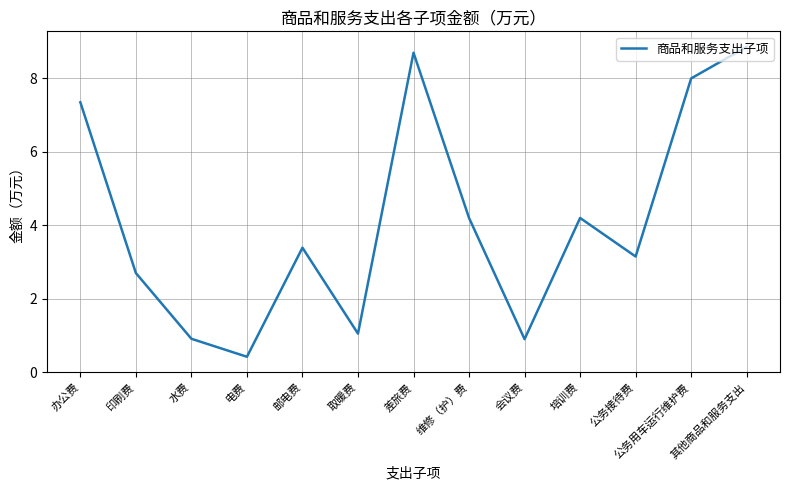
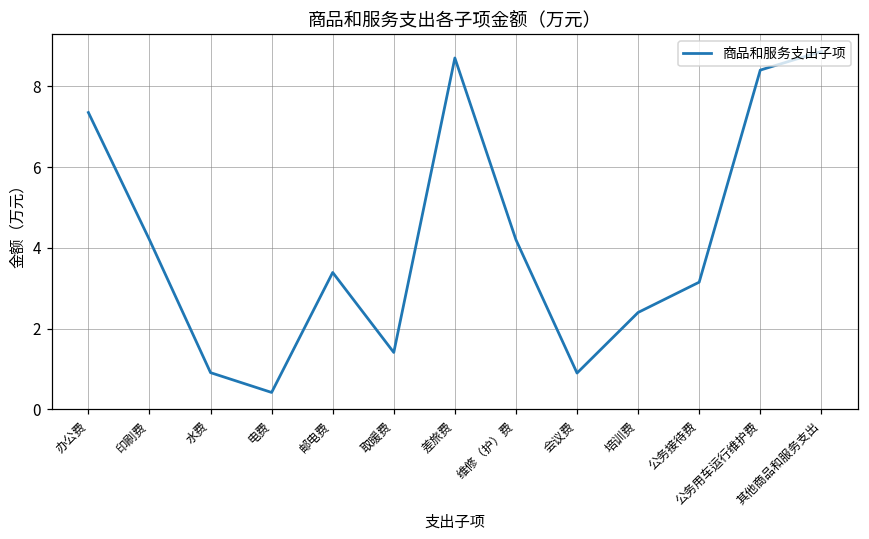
  {
    "办公费": 7.4,
-   "印刷费": 2.7,
+   "印刷费": 4.2,
    "水费": 0.9,
    "电费": 0.4,
    "邮电费": 3.4,
-   "取暖费": 1.1,
+   "取暖费": 1.4,
    "差旅费": 8.7,
    "维修（护）费": 4.2,
    "会议费": 0.9,
-   "培训费": 4.2,
+   "培训费": 2.4,
    "公务接待费": 3.2,
-   "公务用车运行维护费": 8.0
+   "公务用车运行维护费": 8.4
  }
